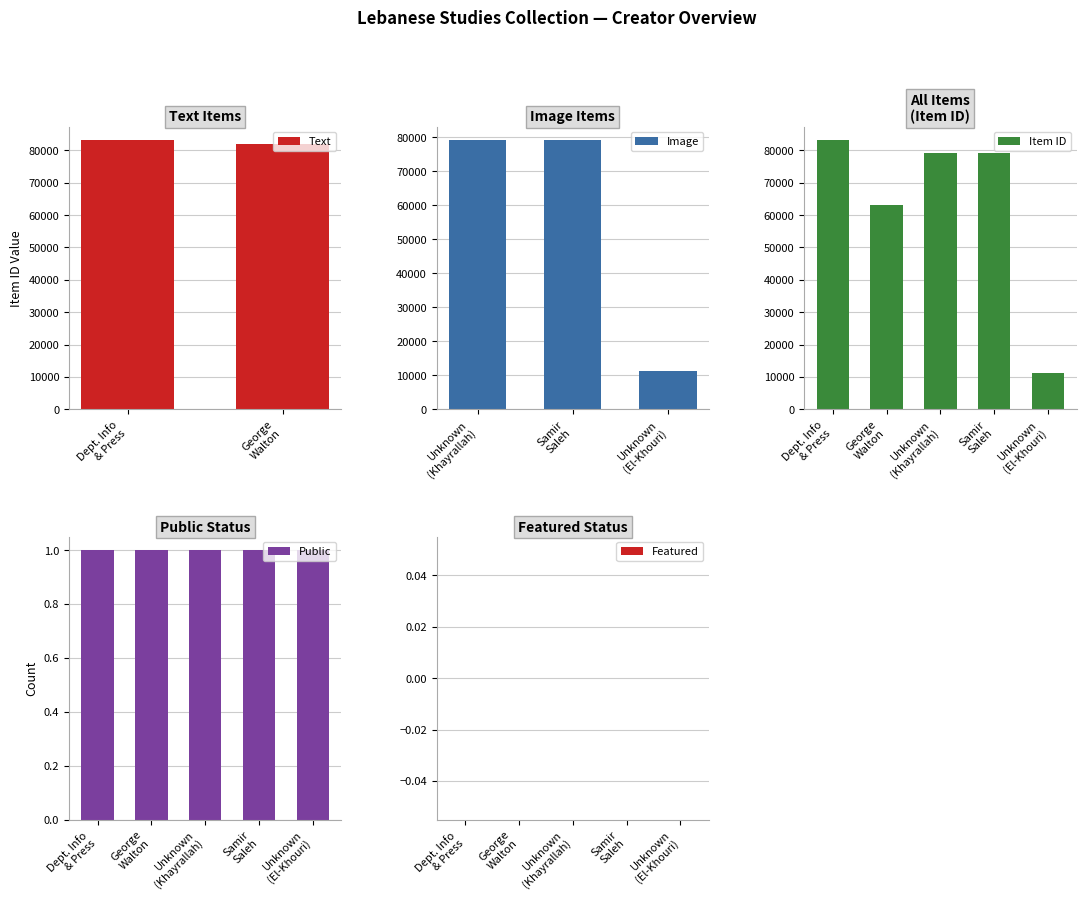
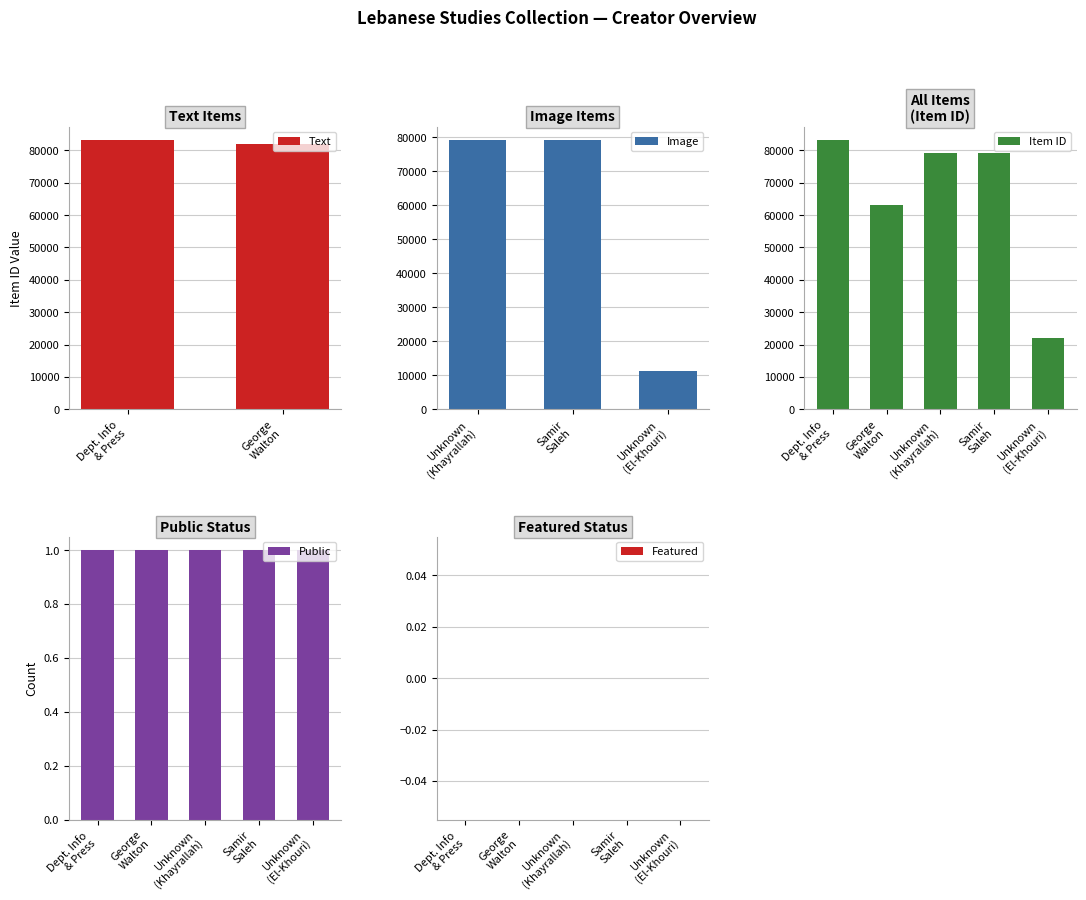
  {
    "Text Items": {
      "Dept. Info & Press": 83000
    },
    "Image Items": {
      "Unknown (Khayrallah)": 79000,
      "Samir Saleh": 79000,
      "Unknown (El-Khouri)": 11000
    },
    "All Items (Item ID)": {
      "Dept. Info & Press": 83000,
      "George Walton": 63000,
      "Unknown (Khayrallah)": 79000,
      "Samir Saleh": 79000,
-     "Unknown (El-Khouri)": 11000
+     "Unknown (El-Khouri)": 22000
    },
    "Public Status": {
      "Dept. Info & Press": 1.00,
      "George Walton": 1.00,
      "Unknown (Khayrallah)": 1.00,
      "Samir Saleh": 1.00
    },
    "Featured Status": {
      "Dept. Info & Press": 0.000,
      "George Walton": 0.000,
      "Unknown (Khayrallah)": 0.000,
      "Samir Saleh": 0.000,
      "Unknown (El-Khouri)": 0.000
    }
  }
